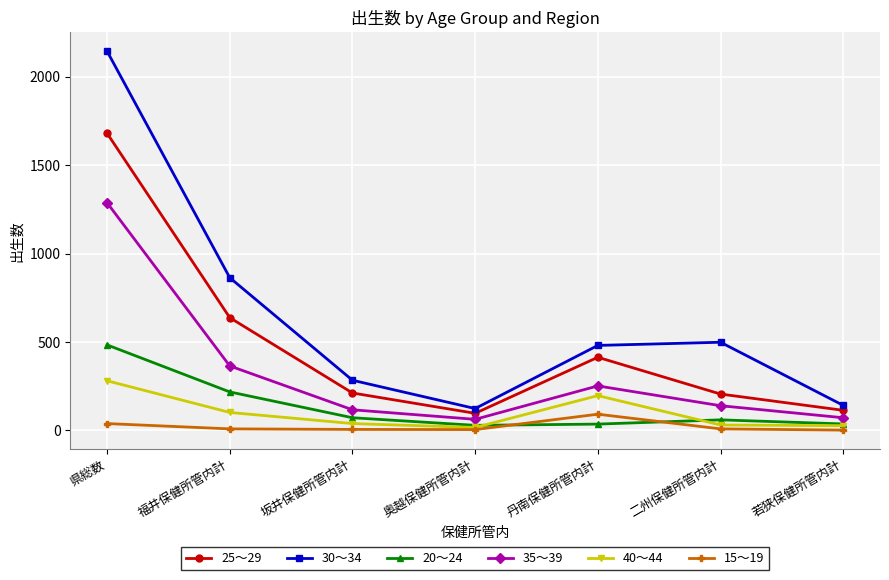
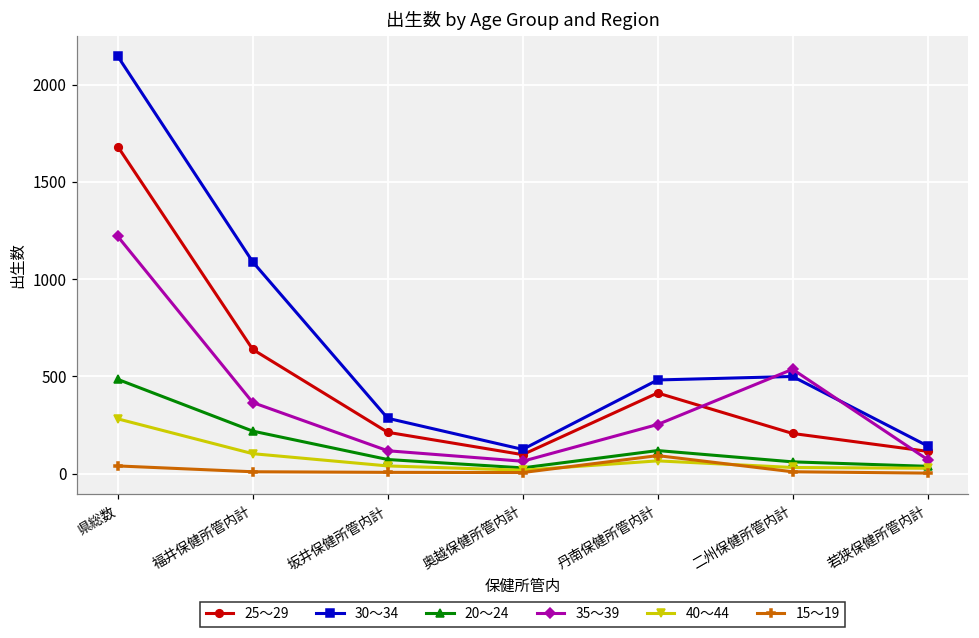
  {
    "25～29": {
      "県総数": 1680,
      "福井保健所管内計": 640,
      "坂井保健所管内計": 210,
      "奥越保健所管内計": 100,
      "丹南保健所管内計": 410,
      "二州保健所管内計": 210,
      "若狭保健所管内計": 110
    },
    "30～34": {
      "県総数": 2150,
-     "福井保健所管内計": 860,
+     "福井保健所管内計": 1090,
      "坂井保健所管内計": 280,
      "奥越保健所管内計": 120,
      "丹南保健所管内計": 480,
      "二州保健所管内計": 500,
      "若狭保健所管内計": 140
    },
    "20～24": {
      "県総数": 480,
      "福井保健所管内計": 220,
      "坂井保健所管内計": 70,
-     "丹南保健所管内計": 40,
+     "丹南保健所管内計": 120,
      "二州保健所管内計": 60
    },
    "35～39": {
-     "県総数": 1290,
+     "県総数": 1220,
      "福井保健所管内計": 370,
      "坂井保健所管内計": 120,
      "奥越保健所管内計": 60,
      "丹南保健所管内計": 250,
-     "二州保健所管内計": 140,
+     "二州保健所管内計": 540,
      "若狭保健所管内計": 70
    },
    "40～44": {
      "県総数": 280,
      "福井保健所管内計": 100,
      "坂井保健所管内計": 40,
-     "丹南保健所管内計": 200,
+     "丹南保健所管内計": 70,
      "二州保健所管内計": 30
    },
    "15～19": {
      "県総数": 40,
      "福井保健所管内計": 10,
      "坂井保健所管内計": 10,
      "丹南保健所管内計": 90,
      "二州保健所管内計": 10,
      "若狭保健所管内計": 0
    }
  }
